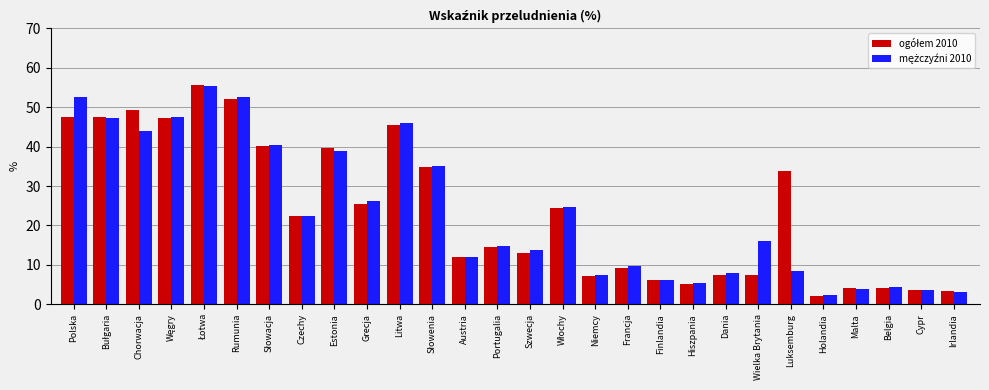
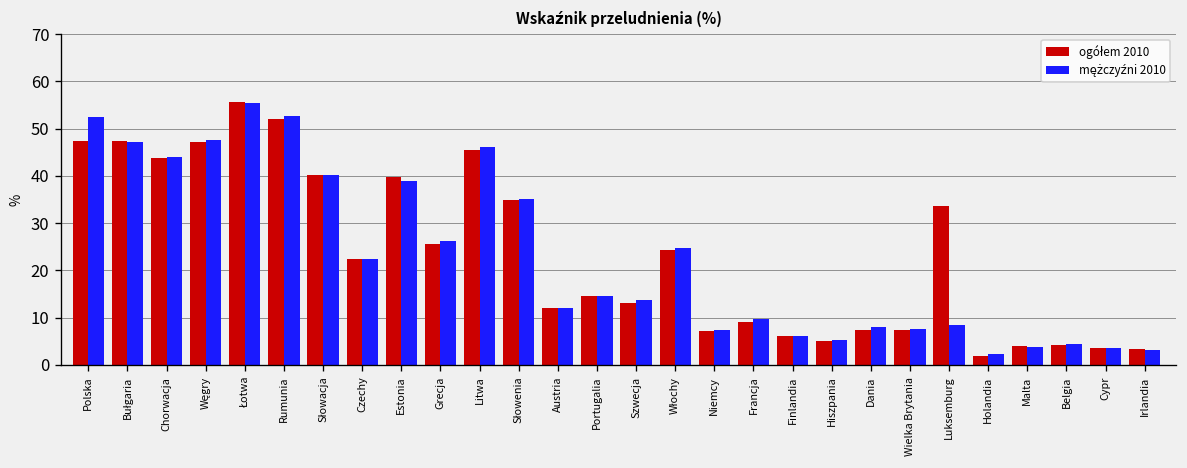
  {
    "ogółem 2010": {
      "Polska": 48,
      "Bułgaria": 47,
-     "Chorwacja": 49,
+     "Chorwacja": 44,
      "Węgry": 47,
      "Łotwa": 56,
      "Rumunia": 52,
      "Słowacja": 40,
      "Czechy": 23,
      "Estonia": 40,
      "Grecja": 26,
      "Litwa": 46,
      "Słowenia": 35,
      "Austria": 12,
      "Portugalia": 15,
      "Szwecja": 13,
      "Włochy": 24,
      "Niemcy": 7,
      "Francja": 9,
      "Finlandia": 6,
      "Hiszpania": 5,
      "Dania": 7,
      "Wielka Brytania": 7,
      "Luksemburg": 34,
      "Holandia": 2,
      "Malta": 4,
      "Belgia": 4,
      "Cypr": 4,
      "Irlandia": 3
    },
    "mężczyźni 2010": {
      "Polska": 53,
      "Bułgaria": 47,
      "Chorwacja": 44,
      "Węgry": 48,
      "Łotwa": 55,
      "Rumunia": 53,
      "Słowacja": 40,
      "Czechy": 23,
      "Estonia": 39,
      "Grecja": 26,
      "Litwa": 46,
      "Słowenia": 35,
      "Austria": 12,
      "Portugalia": 15,
      "Szwecja": 14,
      "Włochy": 25,
      "Niemcy": 8,
      "Francja": 10,
      "Finlandia": 6,
      "Hiszpania": 5,
      "Dania": 8,
-     "Wielka Brytania": 16,
+     "Wielka Brytania": 8,
      "Luksemburg": 9,
      "Holandia": 2,
      "Malta": 4,
      "Belgia": 4,
      "Cypr": 4,
      "Irlandia": 3
    }
  }
